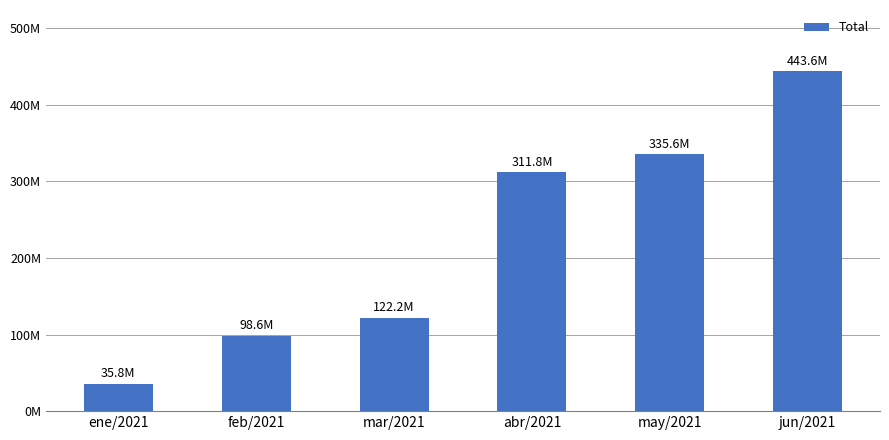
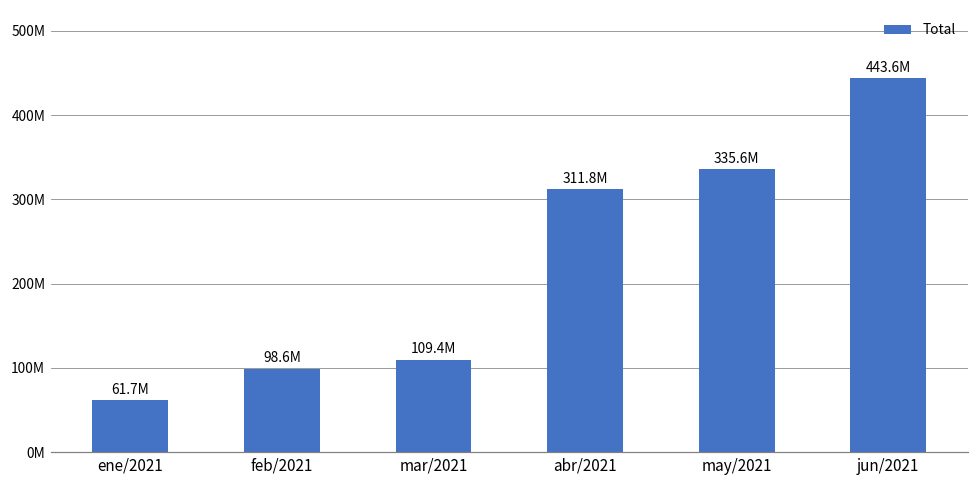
  {
-   "ene/2021": "35.8M",
+   "ene/2021": "61.7M",
    "feb/2021": "98.6M",
-   "mar/2021": "122.2M",
+   "mar/2021": "109.4M",
    "abr/2021": "311.8M",
    "may/2021": "335.6M",
    "jun/2021": "443.6M"
  }
